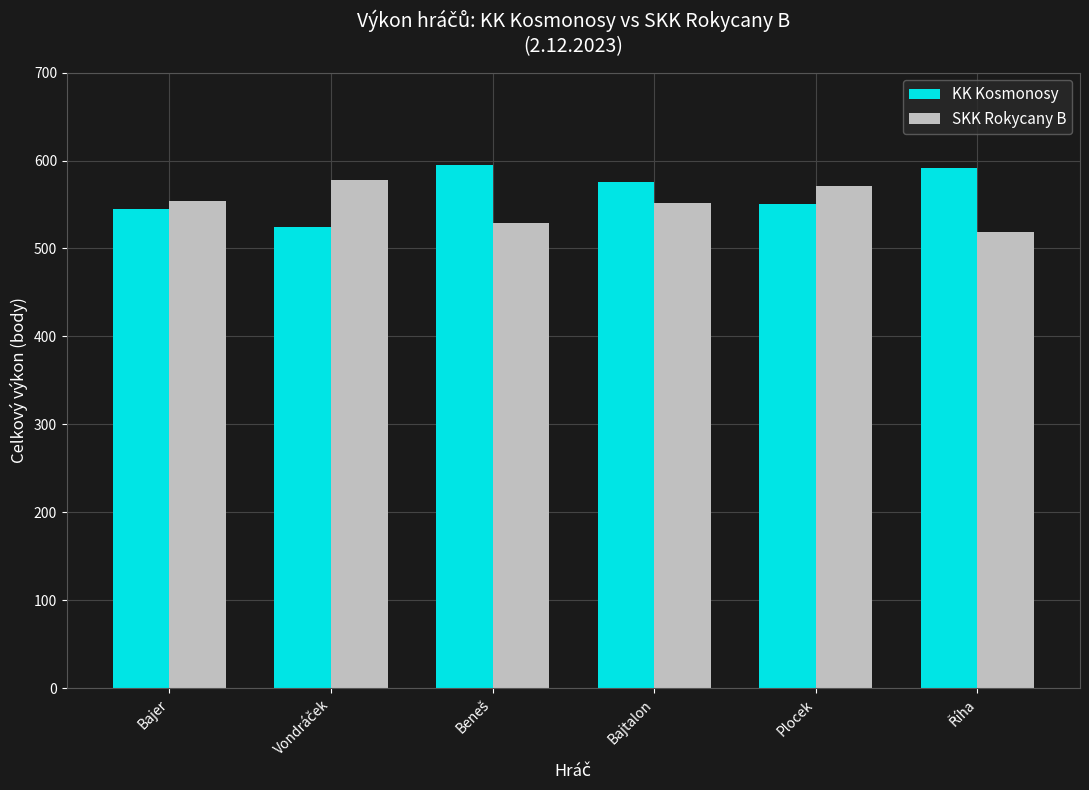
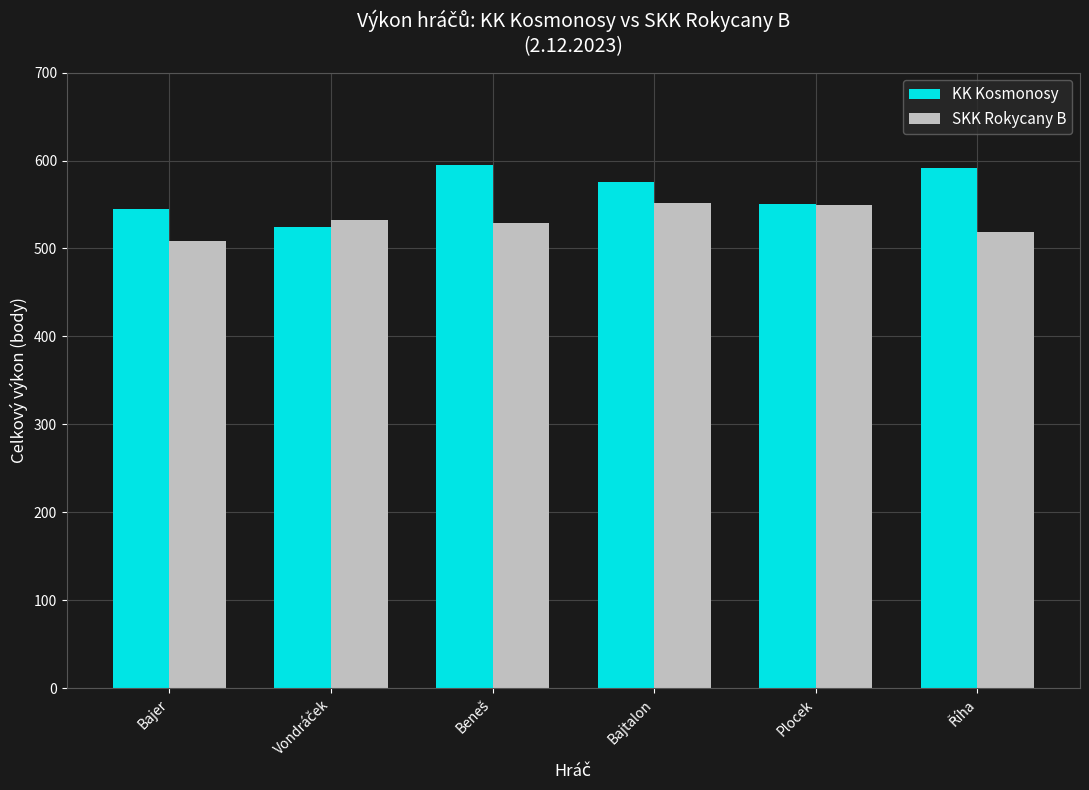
  {
    "KK Kosmonosy": {
      "Bajer": 550,
      "Vondráček": 530,
      "Beneš": 600,
      "Bajtalon": 580,
      "Plocek": 550,
      "Říha": 590
    },
    "SKK Rokycany B": {
-     "Bajer": 550,
-     "Vondráček": 580,
+     "Bajer": 510,
+     "Vondráček": 530,
      "Beneš": 530,
      "Bajtalon": 550,
-     "Plocek": 570,
+     "Plocek": 550,
      "Říha": 520
    }
  }
